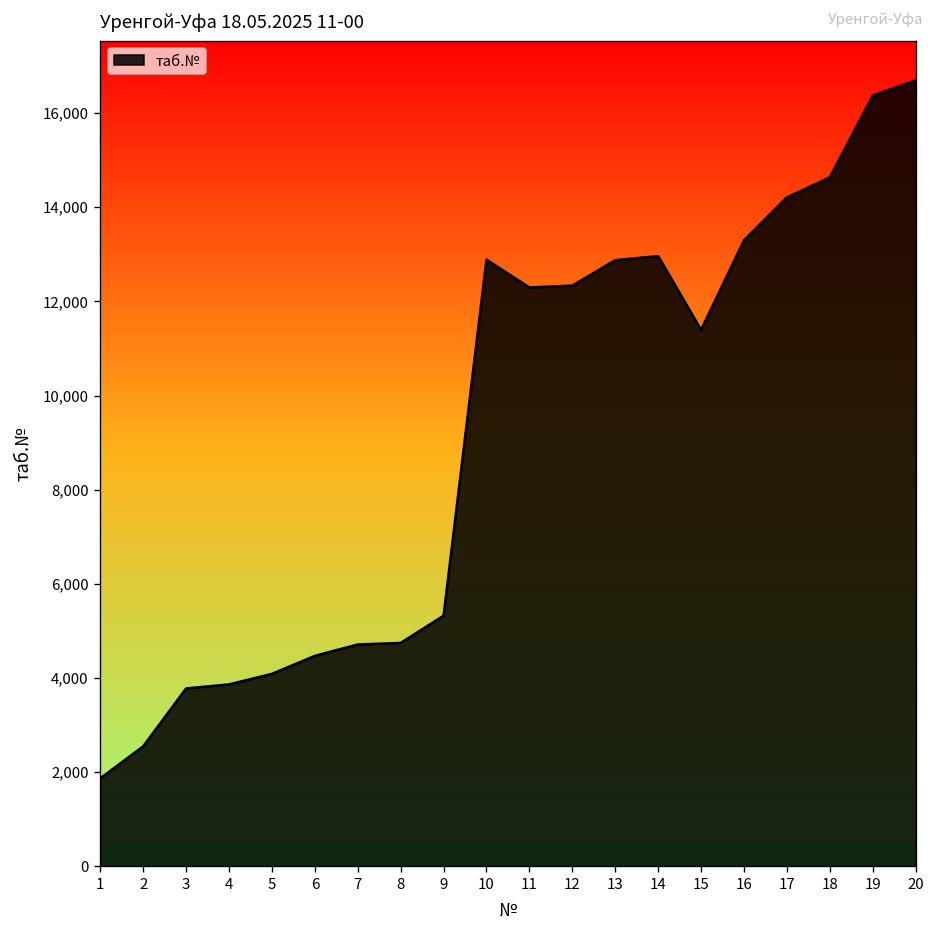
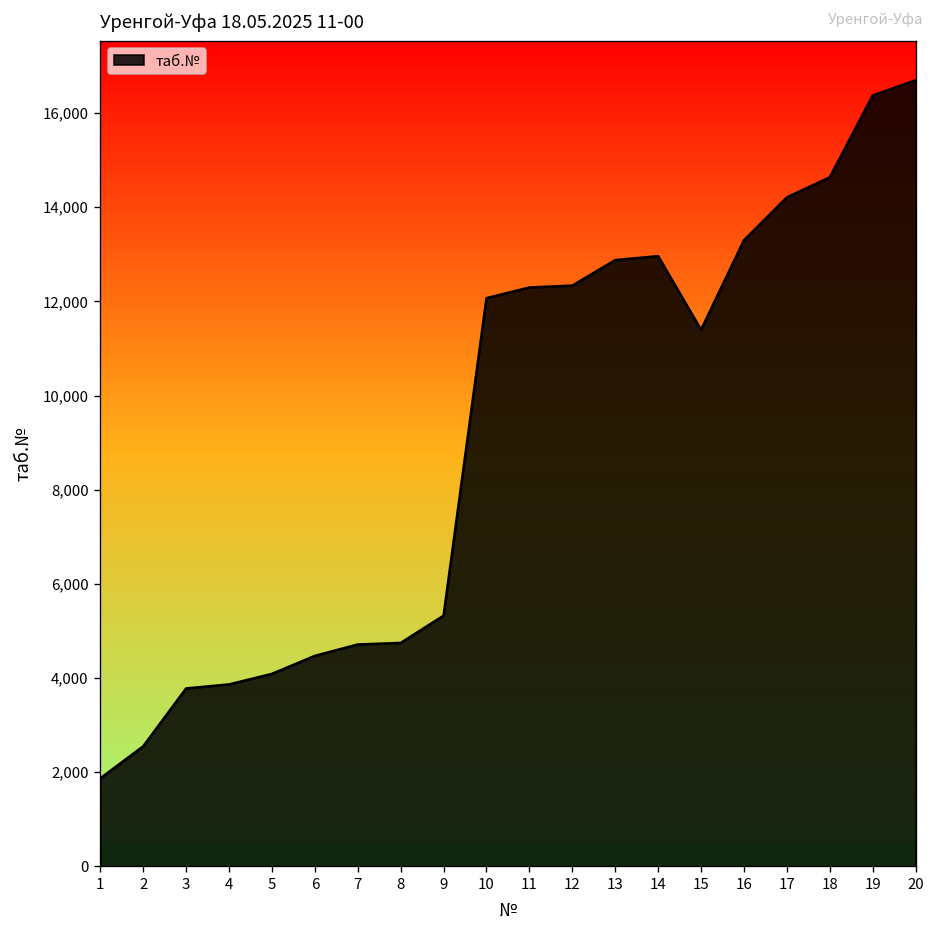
  {
    "1": "1,900",
    "2": "2,600",
    "3": "3,800",
    "4": "3,900",
    "5": "4,100",
    "6": "4,500",
    "7": "4,700",
    "8": "4,700",
    "9": "5,300",
-   "10": "12,900",
+   "10": "12,100",
    "11": "12,300",
    "12": "12,300",
    "13": "12,900",
    "14": "13,000",
    "15": "11,400",
    "16": "13,300",
    "17": "14,200",
    "18": "14,600",
    "19": "16,400",
    "20": "16,700"
  }
